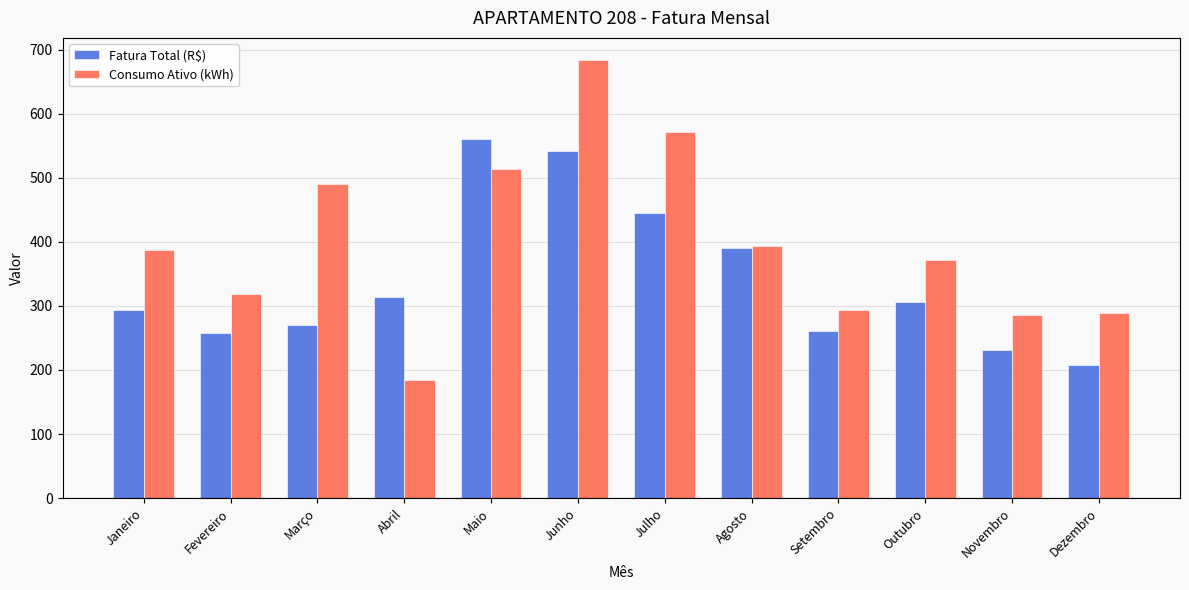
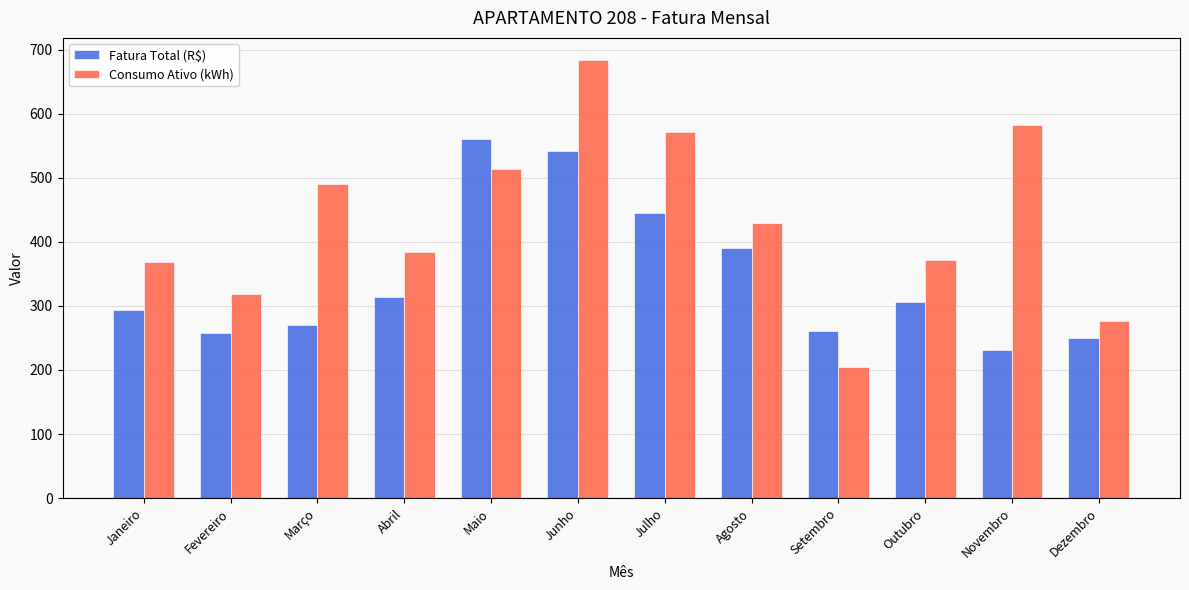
  {
    "Fatura Total (R$)": {
      "Janeiro": 290,
      "Fevereiro": 260,
      "Março": 270,
      "Abril": 310,
      "Maio": 560,
      "Junho": 540,
      "Julho": 450,
      "Agosto": 390,
      "Setembro": 260,
      "Outubro": 310,
      "Novembro": 230,
-     "Dezembro": 210
+     "Dezembro": 250
    },
    "Consumo Ativo (kWh)": {
-     "Janeiro": 390,
+     "Janeiro": 370,
      "Fevereiro": 320,
      "Março": 490,
-     "Abril": 190,
+     "Abril": 380,
      "Maio": 510,
      "Junho": 680,
      "Julho": 570,
-     "Agosto": 390,
-     "Setembro": 290,
+     "Agosto": 430,
+     "Setembro": 210,
      "Outubro": 370,
-     "Novembro": 290,
-     "Dezembro": 290
+     "Novembro": 580,
+     "Dezembro": 280
    }
  }
